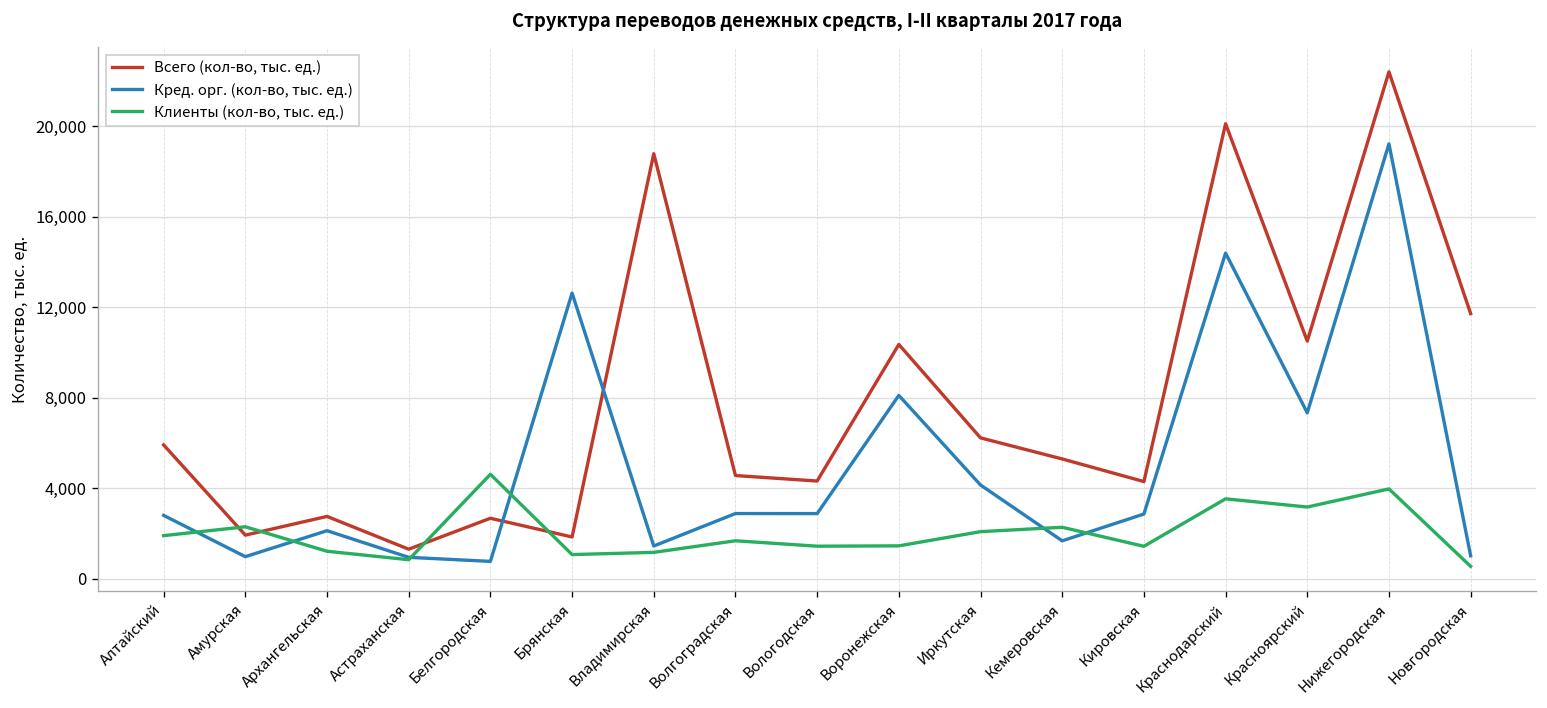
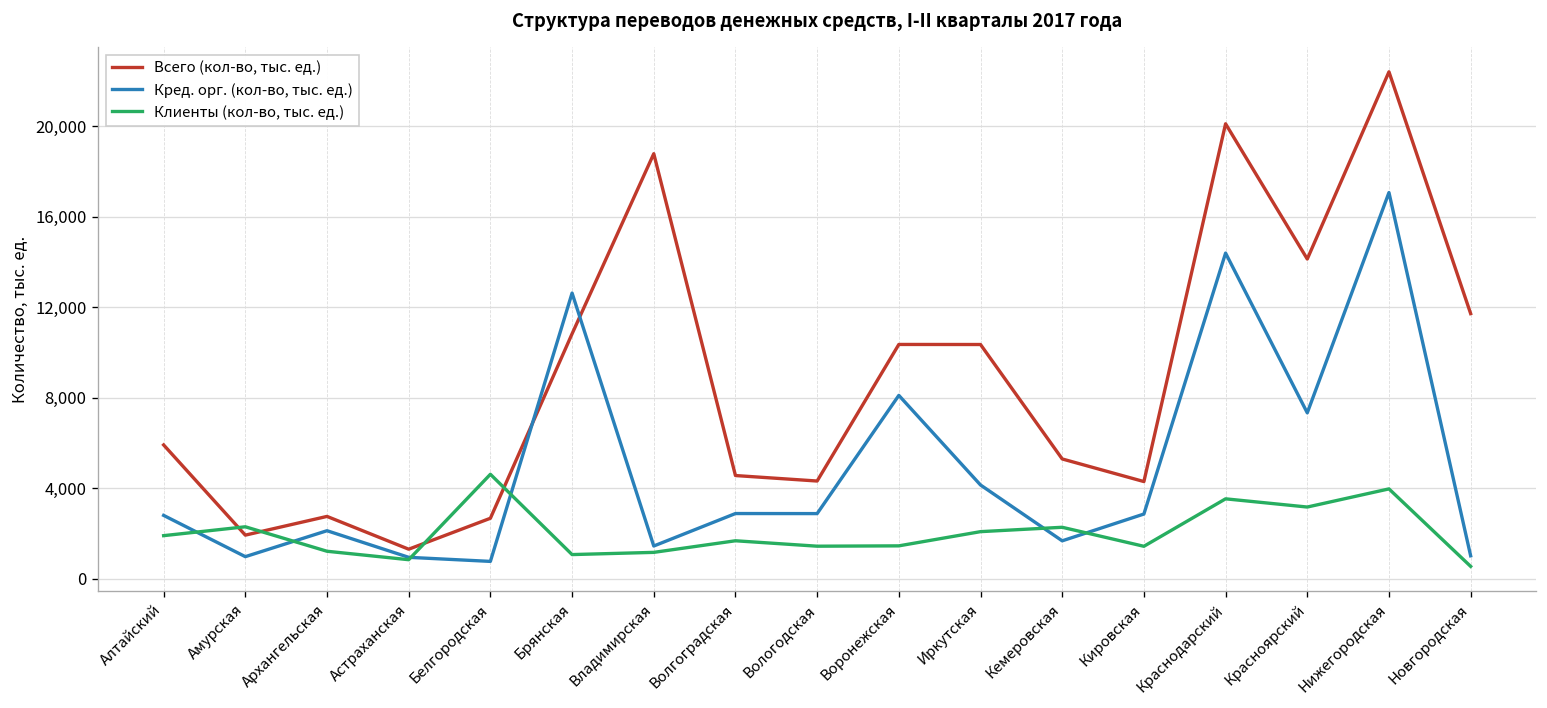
  {
    "Всего (кол-во, тыс. ед.)": {
      "Алтайский": "5,900",
      "Амурская": "1,900",
      "Архангельская": "2,800",
      "Астраханская": "1,300",
      "Белгородская": "2,700",
-     "Брянская": "1,800",
+     "Брянская": "10,800",
      "Владимирская": "18,800",
      "Волгоградская": "4,600",
      "Вологодская": "4,300",
      "Воронежская": "10,400",
-     "Иркутская": "6,200",
+     "Иркутская": "10,300",
      "Кемеровская": "5,300",
      "Кировская": "4,300",
      "Краснодарский": "20,100",
-     "Красноярский": "10,500",
+     "Красноярский": "14,100",
      "Нижегородская": "22,400",
      "Новгородская": "11,700"
    },
    "Кред. орг. (кол-во, тыс. ед.)": {
      "Алтайский": "2,800",
      "Амурская": "1,000",
      "Архангельская": "2,100",
      "Белгородская": "800",
      "Брянская": "12,600",
      "Владимирская": "1,400",
      "Волгоградская": "2,900",
      "Вологодская": "2,900",
      "Воронежская": "8,100",
      "Иркутская": "4,100",
      "Кемеровская": "1,700",
      "Кировская": "2,900",
      "Краснодарский": "14,400",
      "Красноярский": "7,300",
-     "Нижегородская": "19,200",
+     "Нижегородская": "17,100",
      "Новгородская": "1,000"
    },
    "Клиенты (кол-во, тыс. ед.)": {
      "Алтайский": "1,900",
      "Амурская": "2,300",
      "Архангельская": "1,200",
      "Белгородская": "4,600",
      "Брянская": "1,100",
      "Владимирская": "1,200",
      "Волгоградская": "1,700",
      "Вологодская": "1,400",
      "Воронежская": "1,500",
      "Иркутская": "2,100",
      "Кемеровская": "2,300",
      "Кировская": "1,400",
      "Краснодарский": "3,500",
      "Красноярский": "3,200",
      "Нижегородская": "4,000",
      "Новгородская": "500"
    }
  }
